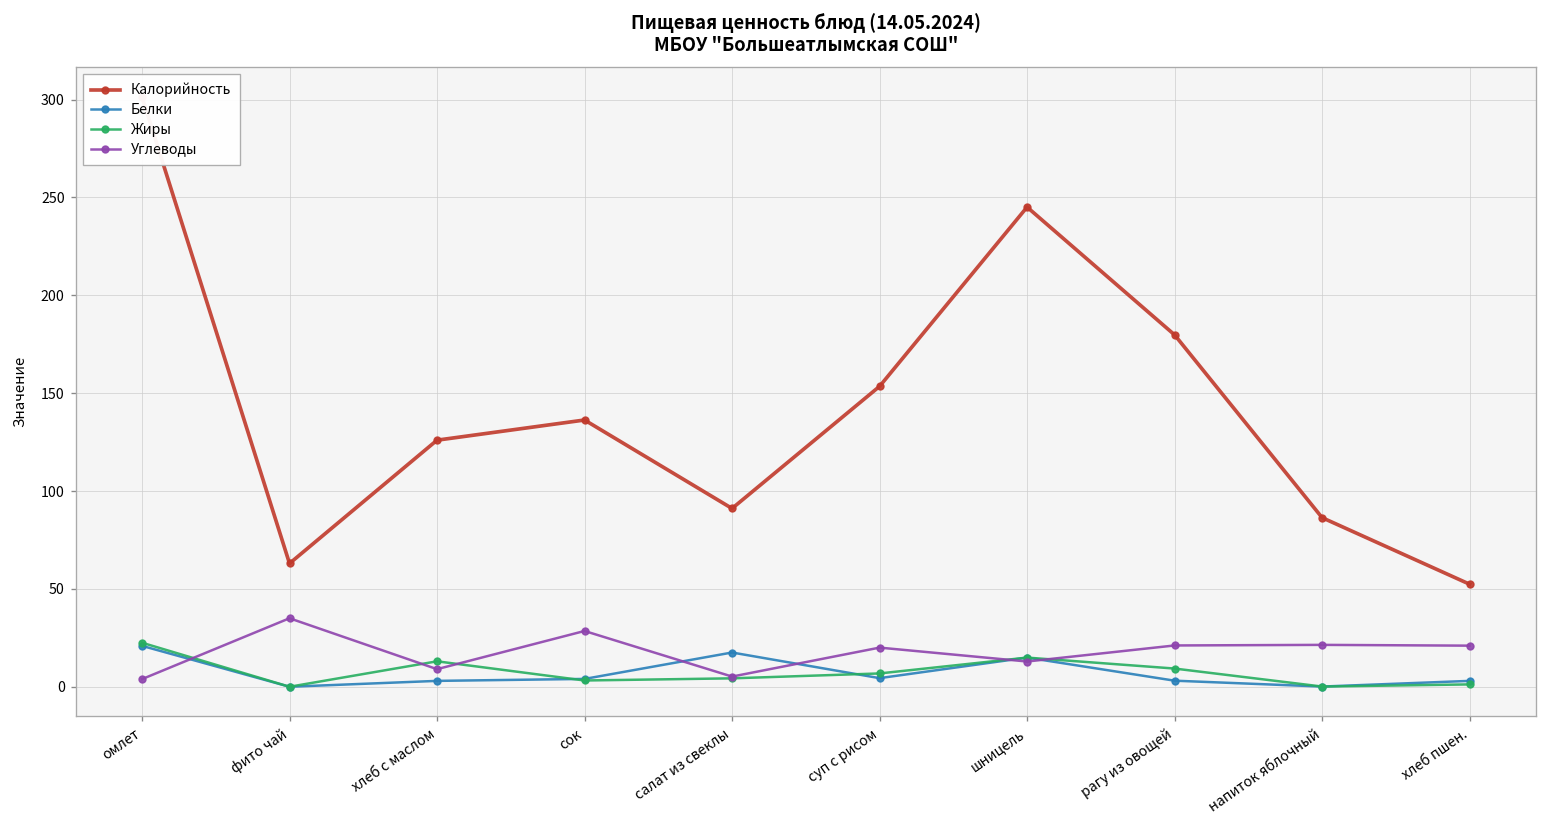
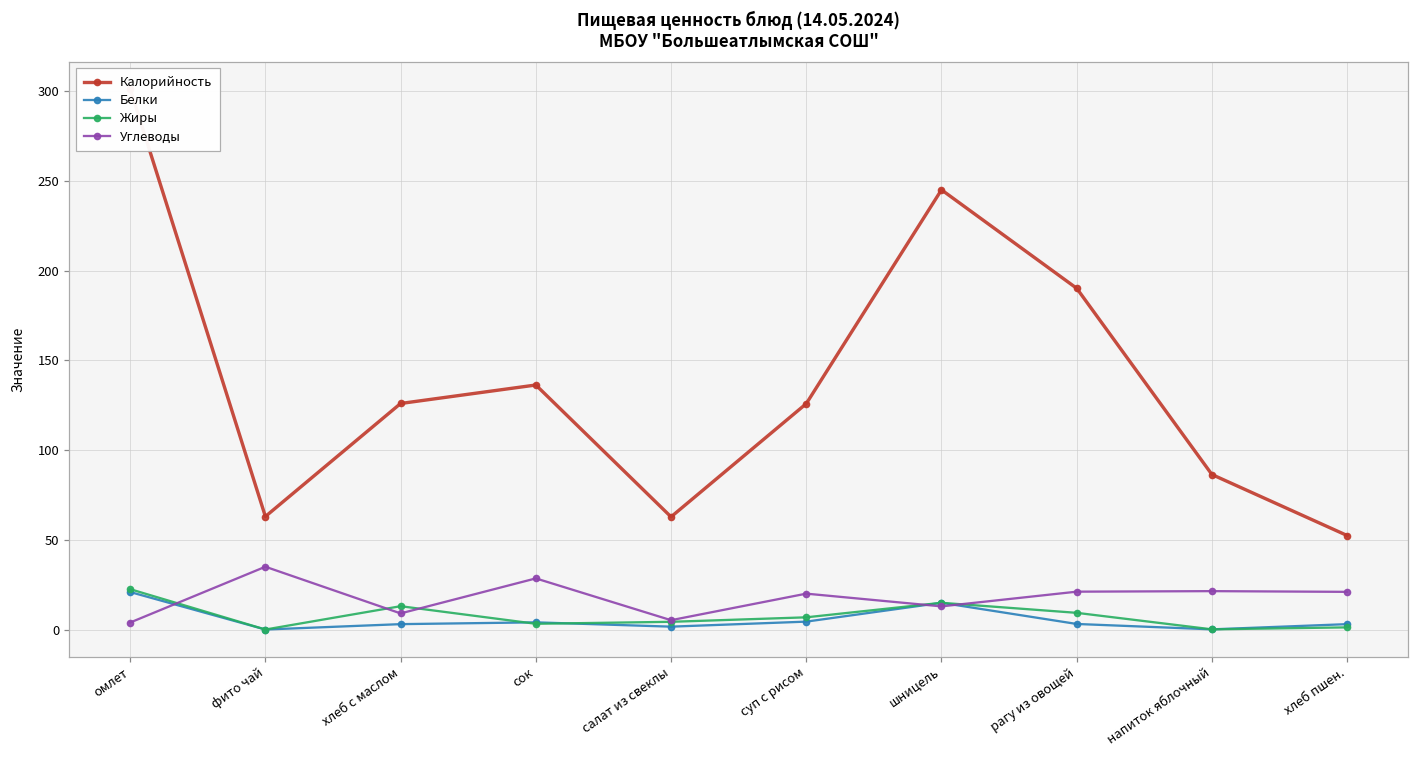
  {
    "Калорийность": {
      "фито чай": 63,
      "хлеб с маслом": 126,
      "сок": 136,
-     "салат из свеклы": 91,
-     "суп с рисом": 154,
+     "салат из свеклы": 63,
+     "суп с рисом": 126,
      "шницель": 245,
-     "рагу из овощей": 180,
+     "рагу из овощей": 190,
      "напиток яблочный": 86,
      "хлеб пшен.": 52
    },
    "Белки": {
      "омлет": 21,
      "хлеб с маслом": 3,
-     "салат из свеклы": 18,
+     "салат из свеклы": 2,
      "суп с рисом": 4,
      "рагу из овощей": 3,
      "хлеб пшен.": 3
    },
    "Жиры": {
      "омлет": 23,
      "хлеб с маслом": 13,
      "суп с рисом": 7,
      "рагу из овощей": 9,
      "хлеб пшен.": 1
    },
    "Углеводы": {
      "омлет": 4,
      "фито чай": 35,
      "хлеб с маслом": 9,
      "сок": 29,
      "суп с рисом": 20,
      "шницель": 13,
      "рагу из овощей": 21,
      "напиток яблочный": 21,
      "хлеб пшен.": 21
    }
  }
